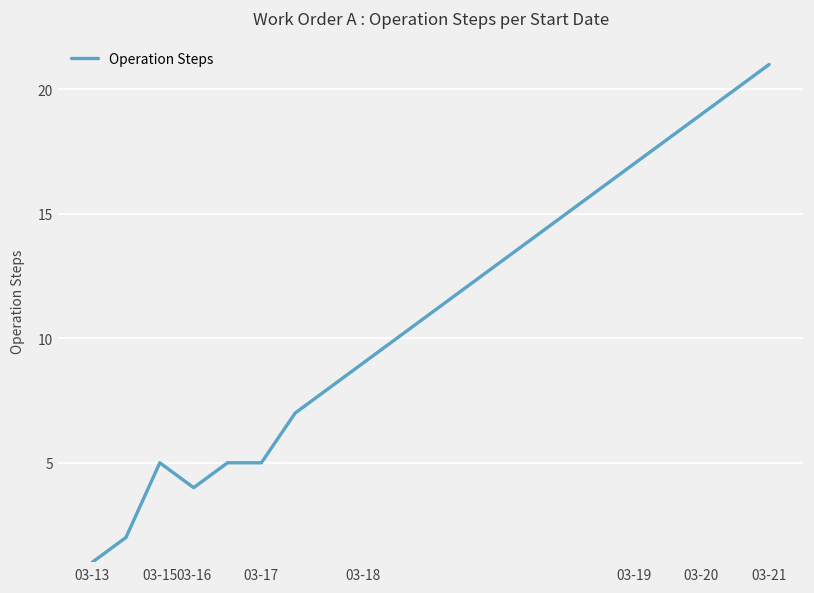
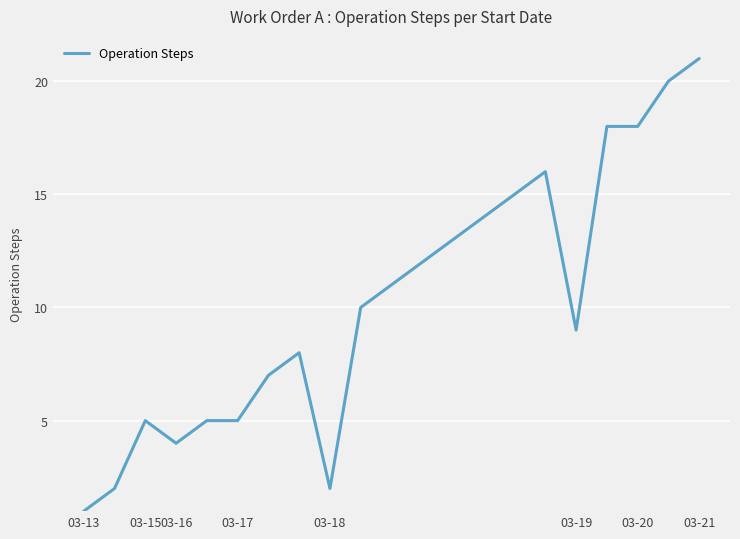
  {
    "03-13": 1,
    "03-15": 5,
    "03-16": 4,
    "03-17": 5,
-   "03-18": 9,
-   "03-19": 17,
-   "03-20": 19,
+   "03-18": 2,
+   "03-19": 9,
+   "03-20": 18,
    "03-21": 21
  }
